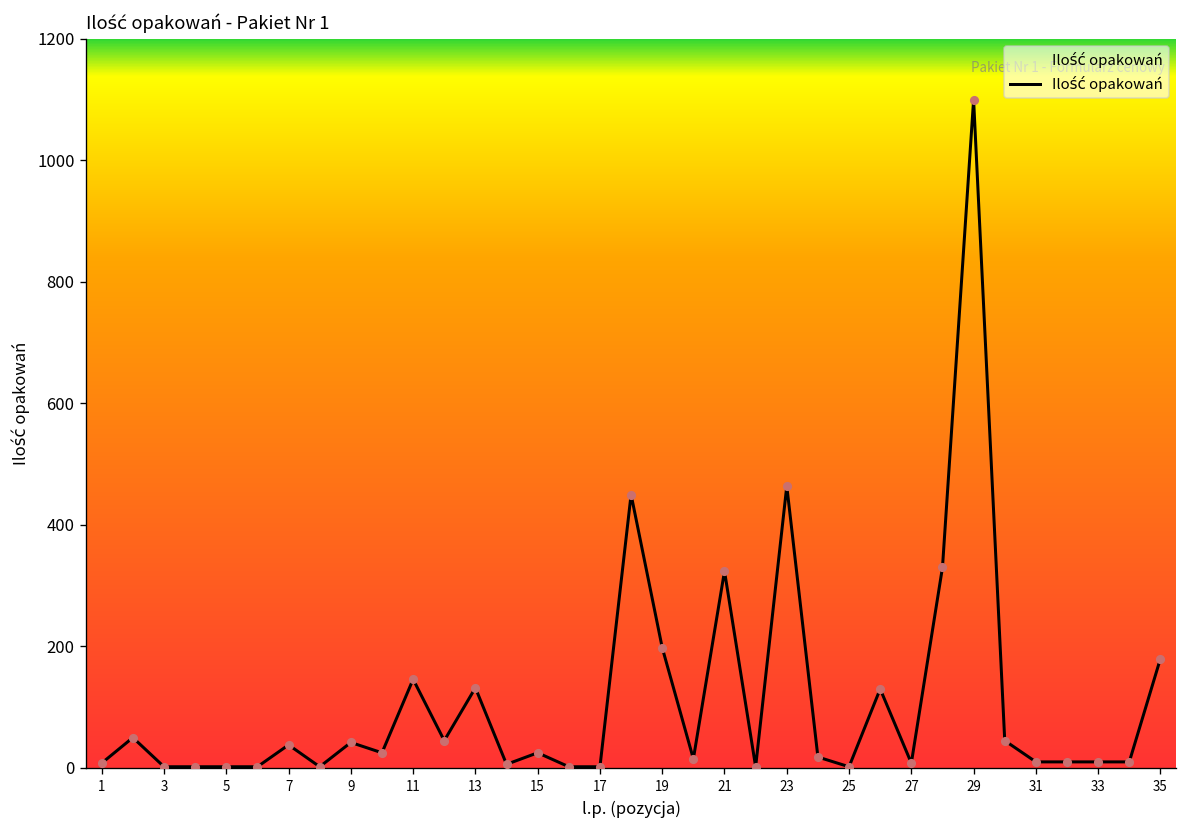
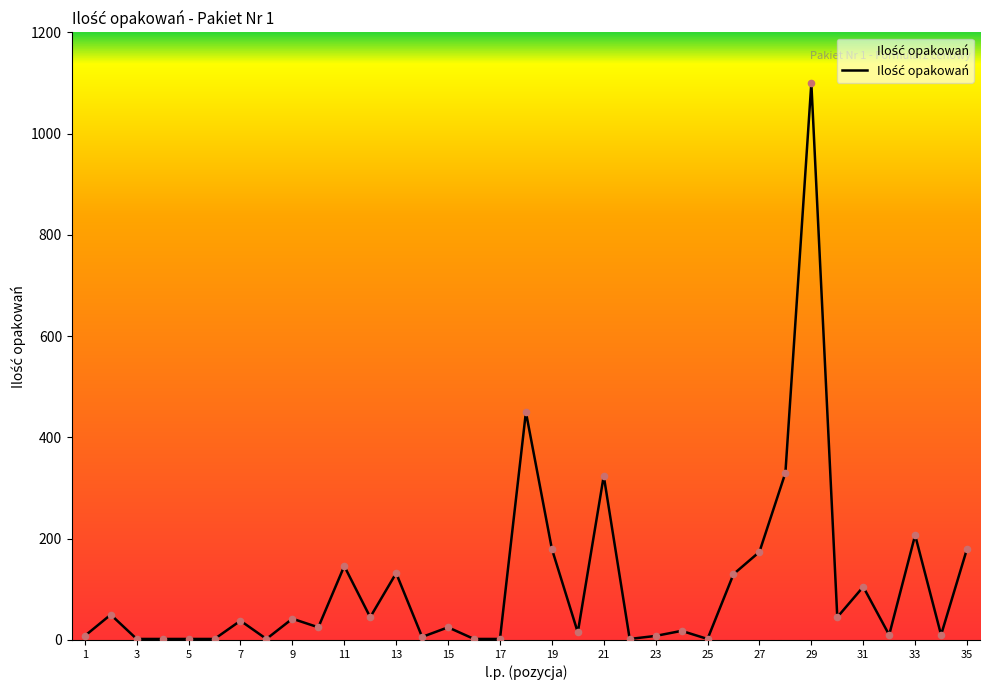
  {
    "1": 10,
    "3": 0,
    "5": 0,
    "7": 40,
    "9": 40,
    "11": 150,
    "13": 130,
    "15": 30,
    "17": 0,
-   "19": 200,
+   "19": 180,
    "21": 320,
-   "23": 460,
+   "23": 10,
    "25": 0,
-   "27": 10,
-   "31": 10,
-   "33": 10,
+   "27": 170,
+   "31": 110,
+   "33": 210,
    "35": 180
  }
